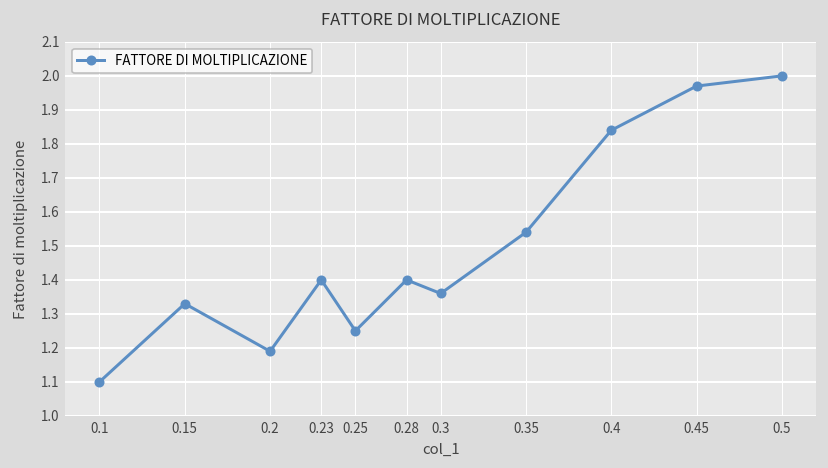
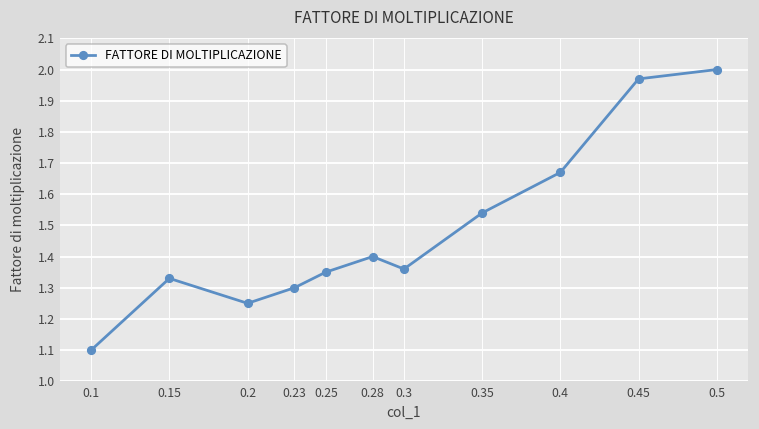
  {
    "0.1": 1.10,
    "0.15": 1.33,
-   "0.2": 1.19,
-   "0.23": 1.4,
-   "0.25": 1.25,
+   "0.2": 1.25,
+   "0.23": 1.3,
+   "0.25": 1.35,
    "0.28": 1.40,
    "0.3": 1.36,
    "0.35": 1.54,
-   "0.4": 1.84,
+   "0.4": 1.67,
    "0.45": 1.97,
    "0.5": 2.00
  }
